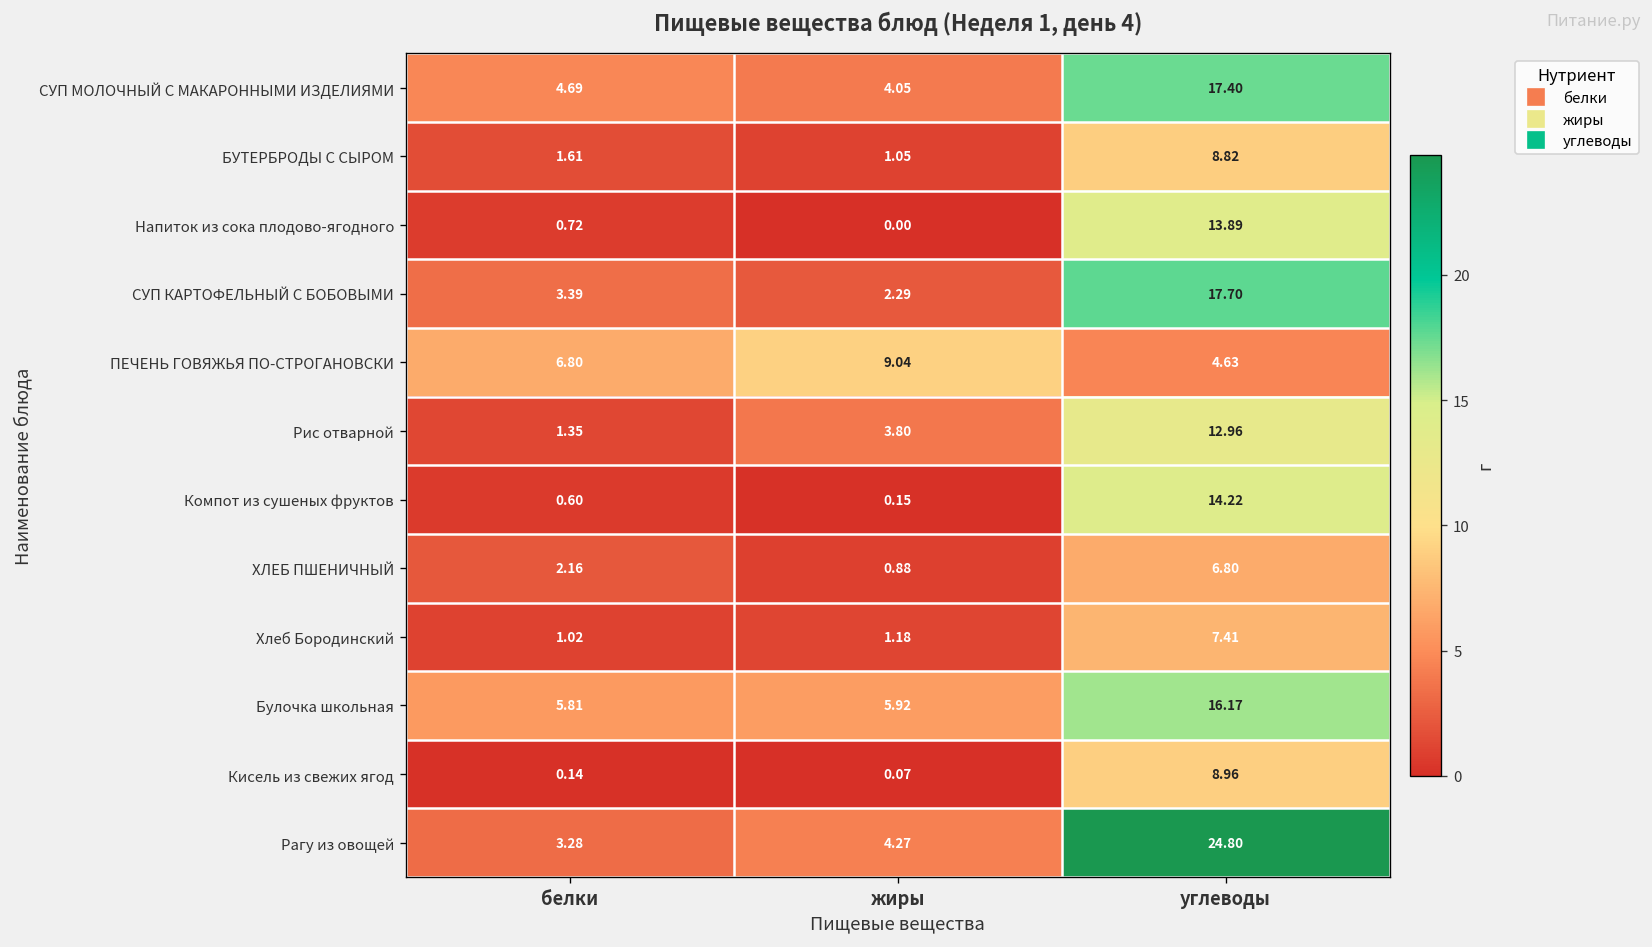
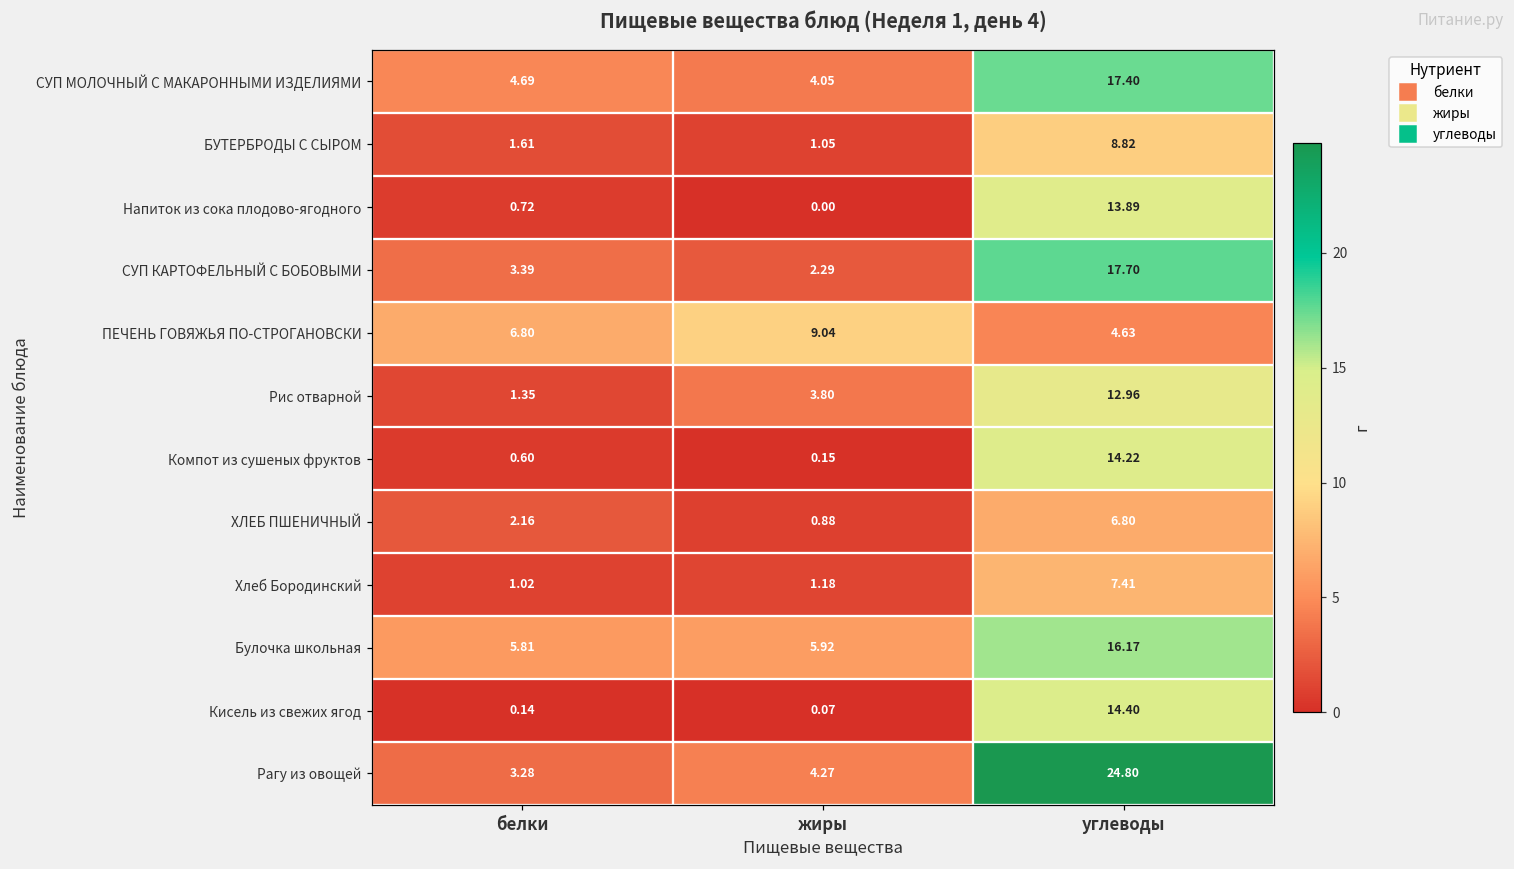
  {
    "СУП МОЛОЧНЫЙ С МАКАРОННЫМИ ИЗДЕЛИЯМИ": {
      "белки": 4.69,
      "жиры": 4.05,
      "углеводы": 17.40
    },
    "БУТЕРБРОДЫ С СЫРОМ": {
      "белки": 1.61,
      "жиры": 1.05,
      "углеводы": 8.82
    },
    "Напиток из сока плодово-ягодного": {
      "белки": 0.72,
      "жиры": 0.00,
      "углеводы": 13.89
    },
    "СУП КАРТОФЕЛЬНЫЙ С БОБОВЫМИ": {
      "белки": 3.39,
      "жиры": 2.29,
      "углеводы": 17.70
    },
    "ПЕЧЕНЬ ГОВЯЖЬЯ ПО-СТРОГАНОВСКИ": {
      "белки": 6.80,
      "жиры": 9.04,
      "углеводы": 4.63
    },
    "Рис отварной": {
      "белки": 1.35,
      "жиры": 3.80,
      "углеводы": 12.96
    },
    "Компот из сушеных фруктов": {
      "белки": 0.60,
      "жиры": 0.15,
      "углеводы": 14.22
    },
    "ХЛЕБ ПШЕНИЧНЫЙ": {
      "белки": 2.16,
      "жиры": 0.88,
      "углеводы": 6.80
    },
    "Хлеб Бородинский": {
      "белки": 1.02,
      "жиры": 1.18,
      "углеводы": 7.41
    },
    "Булочка школьная": {
      "белки": 5.81,
      "жиры": 5.92,
      "углеводы": 16.17
    },
    "Кисель из свежих ягод": {
      "белки": 0.14,
      "жиры": 0.07,
-     "углеводы": 8.96
+     "углеводы": 14.40
    },
    "Рагу из овощей": {
      "белки": 3.28,
      "жиры": 4.27,
      "углеводы": 24.80
    }
  }
